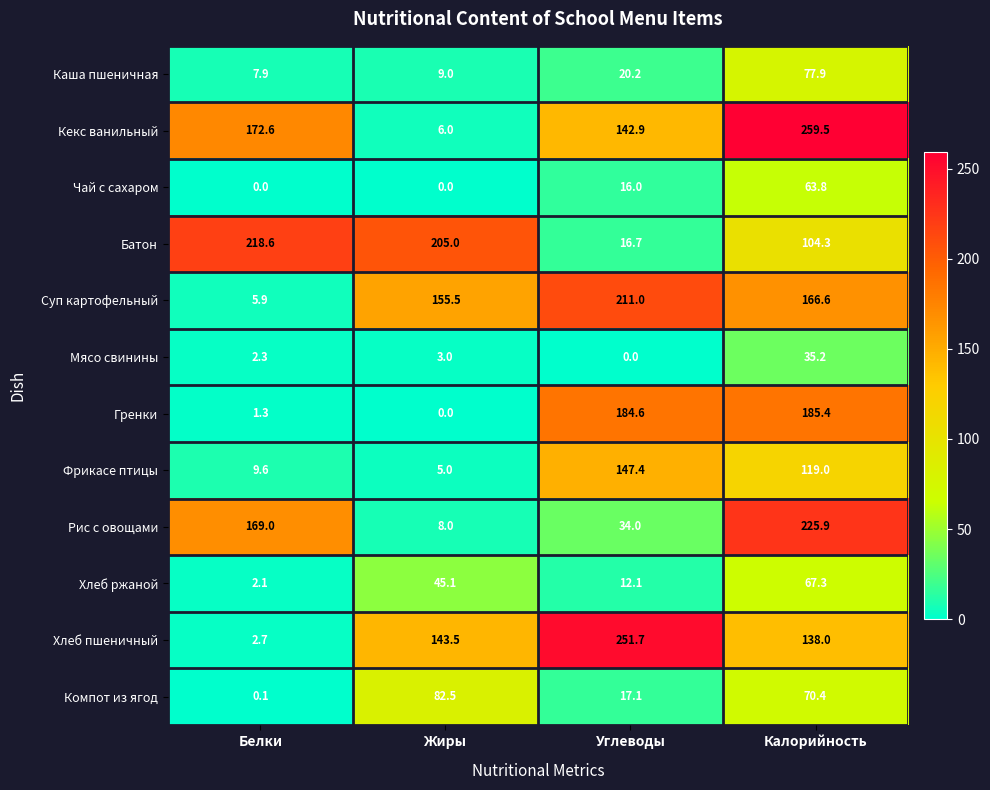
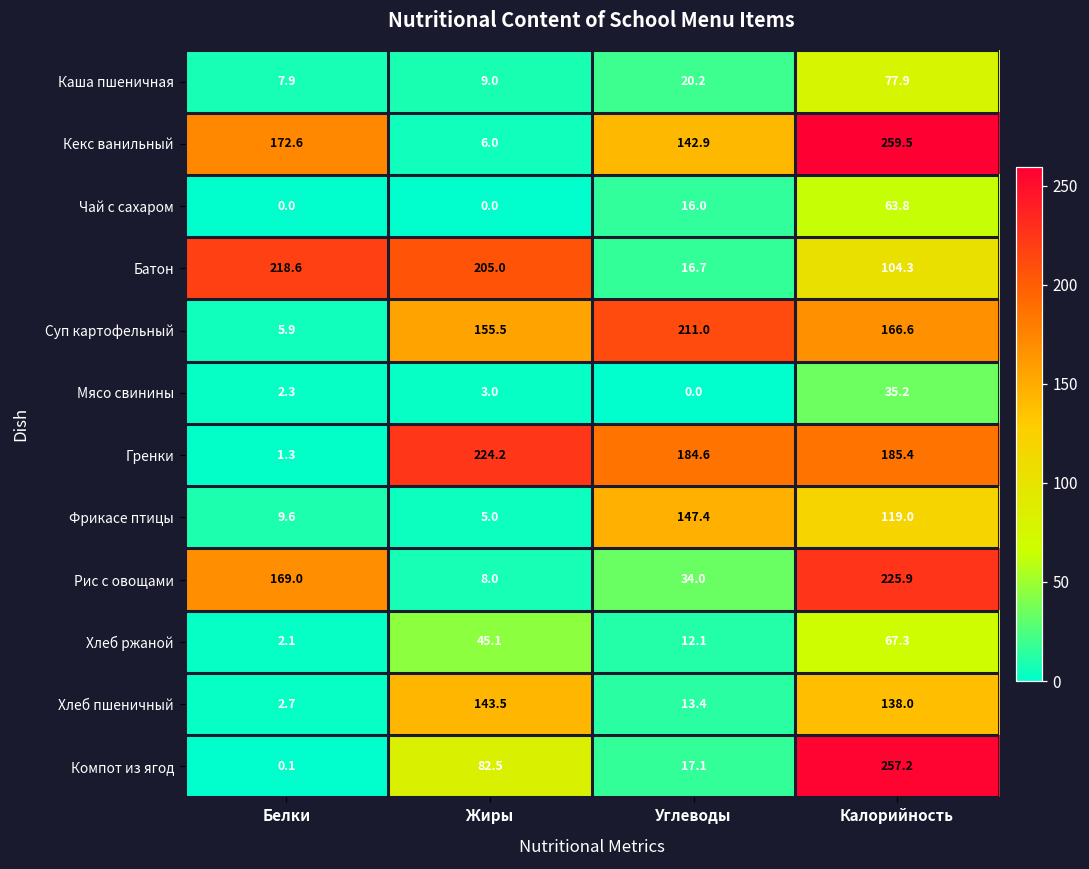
  {
    "Каша пшеничная": {
      "Белки": 7.9,
      "Жиры": 9.0,
      "Углеводы": 20.2,
      "Калорийность": 77.9
    },
    "Кекс ванильный": {
      "Белки": 172.6,
      "Жиры": 6.0,
      "Углеводы": 142.9,
      "Калорийность": 259.5
    },
    "Чай с сахаром": {
      "Белки": 0.0,
      "Жиры": 0.0,
      "Углеводы": 16.0,
      "Калорийность": 63.8
    },
    "Батон": {
      "Белки": 218.6,
      "Жиры": 205.0,
      "Углеводы": 16.7,
      "Калорийность": 104.3
    },
    "Суп картофельный": {
      "Белки": 5.9,
      "Жиры": 155.5,
      "Углеводы": 211.0,
      "Калорийность": 166.6
    },
    "Мясо свинины": {
      "Белки": 2.3,
      "Жиры": 3.0,
      "Углеводы": 0.0,
      "Калорийность": 35.2
    },
    "Гренки": {
      "Белки": 1.3,
-     "Жиры": 0.0,
+     "Жиры": 224.2,
      "Углеводы": 184.6,
      "Калорийность": 185.4
    },
    "Фрикасе птицы": {
      "Белки": 9.6,
      "Жиры": 5.0,
      "Углеводы": 147.4,
      "Калорийность": 119.0
    },
    "Рис с овощами": {
      "Белки": 169.0,
      "Жиры": 8.0,
      "Углеводы": 34.0,
      "Калорийность": 225.9
    },
    "Хлеб ржаной": {
      "Белки": 2.1,
      "Жиры": 45.1,
      "Углеводы": 12.1,
      "Калорийность": 67.3
    },
    "Хлеб пшеничный": {
      "Белки": 2.7,
      "Жиры": 143.5,
-     "Углеводы": 251.7,
+     "Углеводы": 13.4,
      "Калорийность": 138.0
    },
    "Компот из ягод": {
      "Белки": 0.1,
      "Жиры": 82.5,
      "Углеводы": 17.1,
-     "Калорийность": 70.4
+     "Калорийность": 257.2
    }
  }
